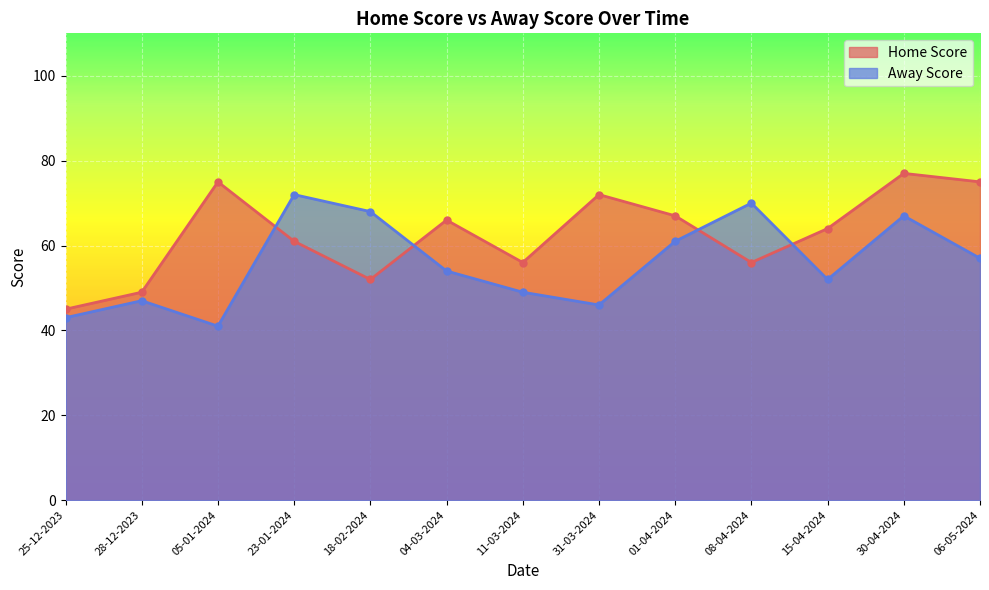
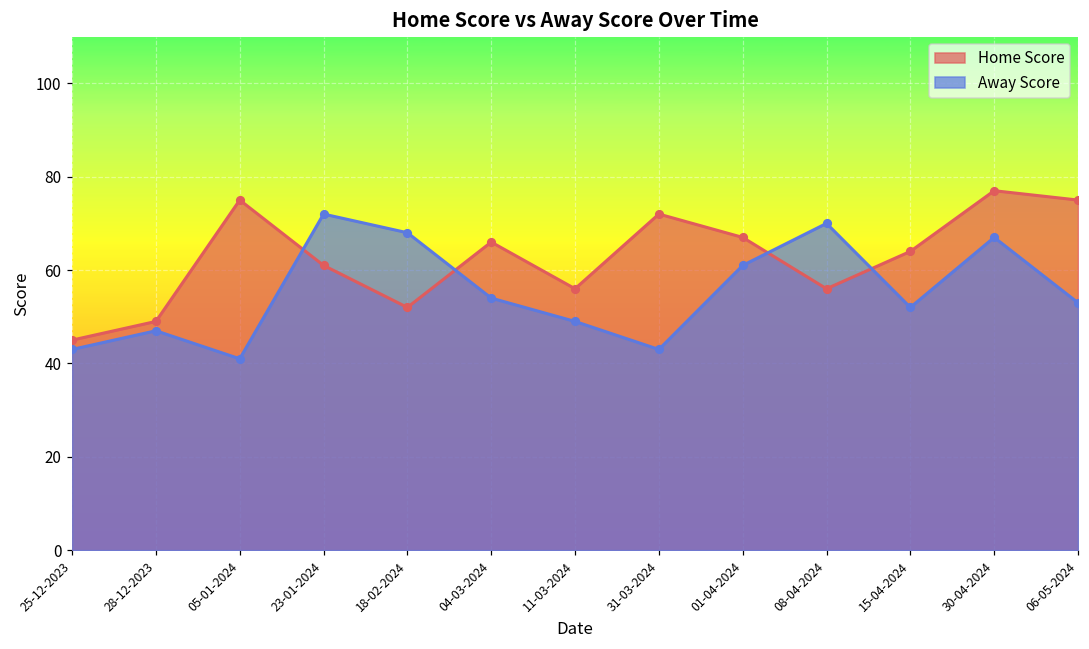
  {
    "Home Score": {
      "25-12-2023": 45,
      "28-12-2023": 49,
      "05-01-2024": 75,
      "23-01-2024": 61,
      "18-02-2024": 52,
      "04-03-2024": 66,
      "11-03-2024": 56,
      "31-03-2024": 72,
      "01-04-2024": 67,
      "08-04-2024": 56,
      "15-04-2024": 64,
      "30-04-2024": 77,
      "06-05-2024": 75
    },
    "Away Score": {
      "25-12-2023": 43,
      "28-12-2023": 47,
      "05-01-2024": 41,
      "23-01-2024": 72,
      "18-02-2024": 68,
      "04-03-2024": 54,
      "11-03-2024": 49,
-     "31-03-2024": 46,
+     "31-03-2024": 43,
      "01-04-2024": 61,
      "08-04-2024": 70,
      "15-04-2024": 52,
      "30-04-2024": 67,
-     "06-05-2024": 57
+     "06-05-2024": 53
    }
  }
